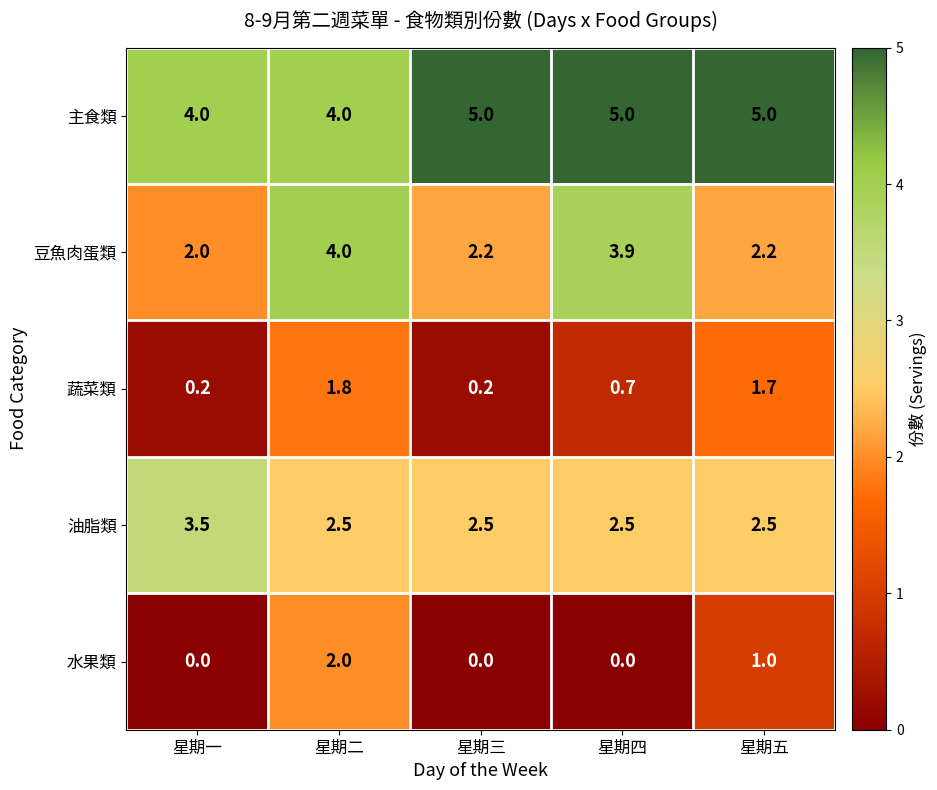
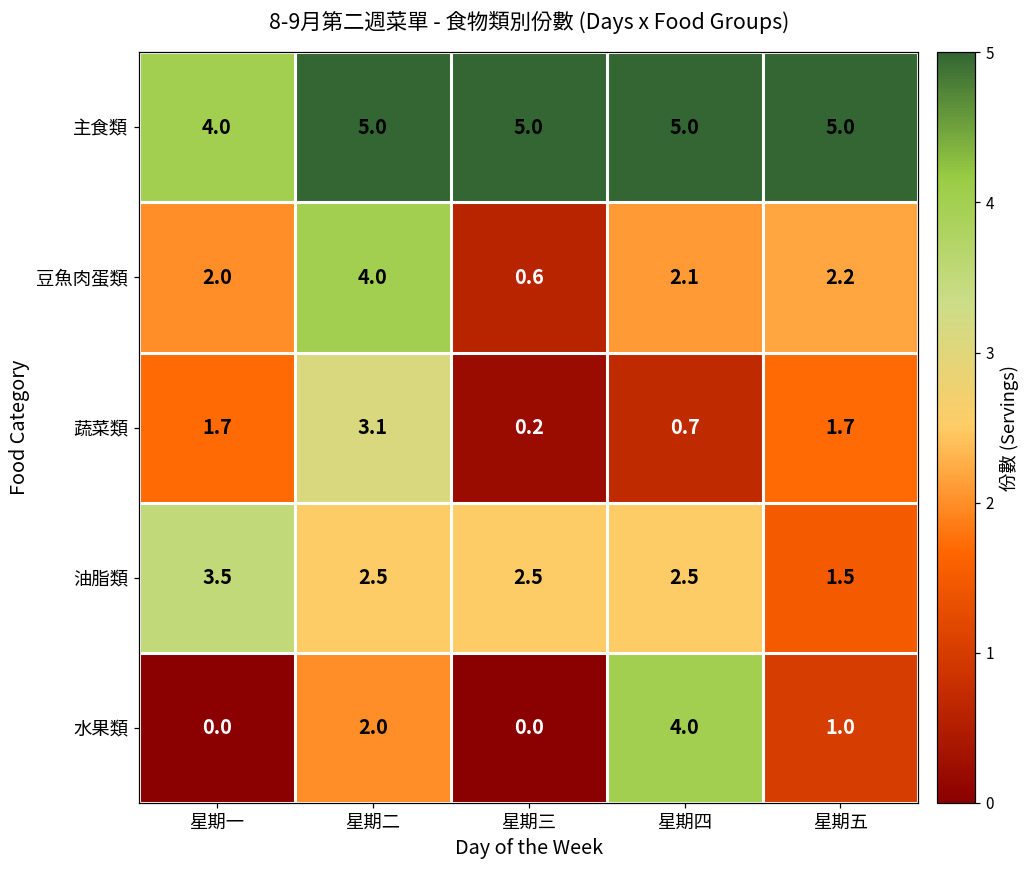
  {
    "主食類": {
      "星期一": 4.0,
-     "星期二": 4.0,
+     "星期二": 5.0,
      "星期三": 5.0,
      "星期四": 5.0,
      "星期五": 5.0
    },
    "豆魚肉蛋類": {
      "星期一": 2.0,
      "星期二": 4.0,
-     "星期三": 2.2,
-     "星期四": 3.9,
+     "星期三": 0.6,
+     "星期四": 2.1,
      "星期五": 2.2
    },
    "蔬菜類": {
-     "星期一": 0.2,
-     "星期二": 1.8,
+     "星期一": 1.7,
+     "星期二": 3.1,
      "星期三": 0.2,
      "星期四": 0.7,
      "星期五": 1.7
    },
    "油脂類": {
      "星期一": 3.5,
      "星期二": 2.5,
      "星期三": 2.5,
      "星期四": 2.5,
-     "星期五": 2.5
+     "星期五": 1.5
    },
    "水果類": {
      "星期一": 0.0,
      "星期二": 2.0,
      "星期三": 0.0,
-     "星期四": 0.0,
+     "星期四": 4.0,
      "星期五": 1.0
    }
  }
